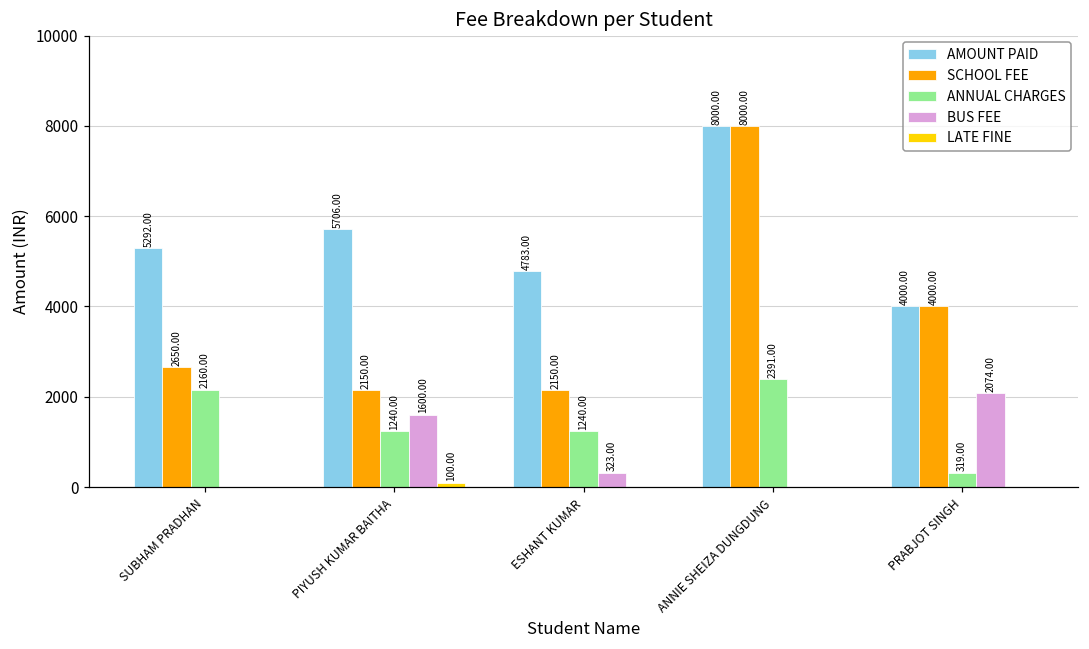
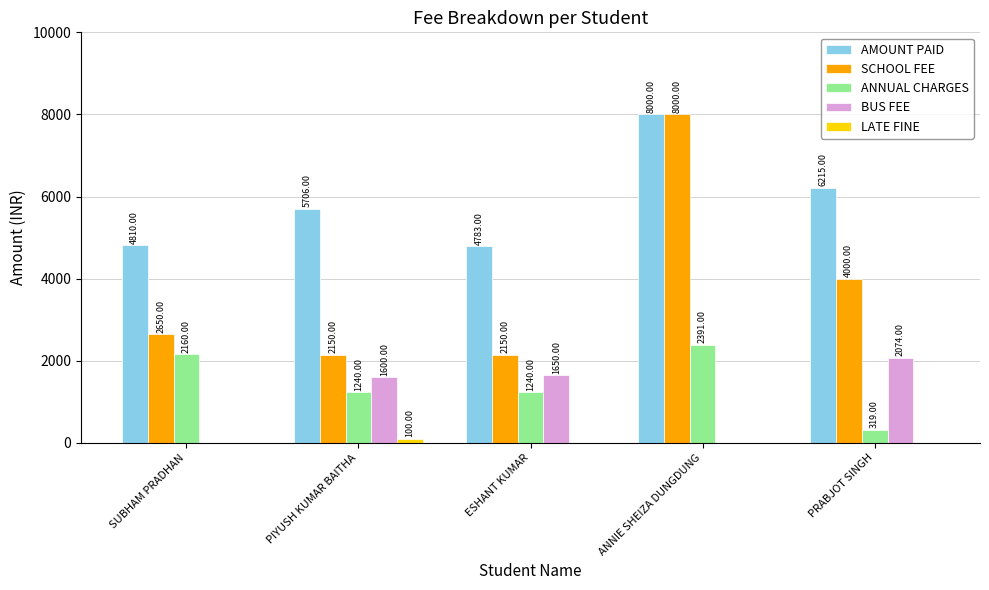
  {
    "AMOUNT PAID": {
-     "SUBHAM PRADHAN": 5292.00,
+     "SUBHAM PRADHAN": 4810.00,
      "PIYUSH KUMAR BAITHA": 5706.00,
      "ESHANT KUMAR": 4783.00,
      "ANNIE SHEIZA DUNGDUNG": 8000.00,
-     "PRABJOT SINGH": 4000.00
+     "PRABJOT SINGH": 6215.00
    },
    "ANNUAL CHARGES": {
      "SUBHAM PRADHAN": 2160.00,
      "PIYUSH KUMAR BAITHA": 1240.00,
      "ESHANT KUMAR": 1240.00,
      "ANNIE SHEIZA DUNGDUNG": 2391.00,
      "PRABJOT SINGH": 319.00
    },
    "BUS FEE": {
      "PIYUSH KUMAR BAITHA": 1600.00,
-     "ESHANT KUMAR": 323.00,
+     "ESHANT KUMAR": 1650.00,
      "PRABJOT SINGH": 2074.00
    }
  }
